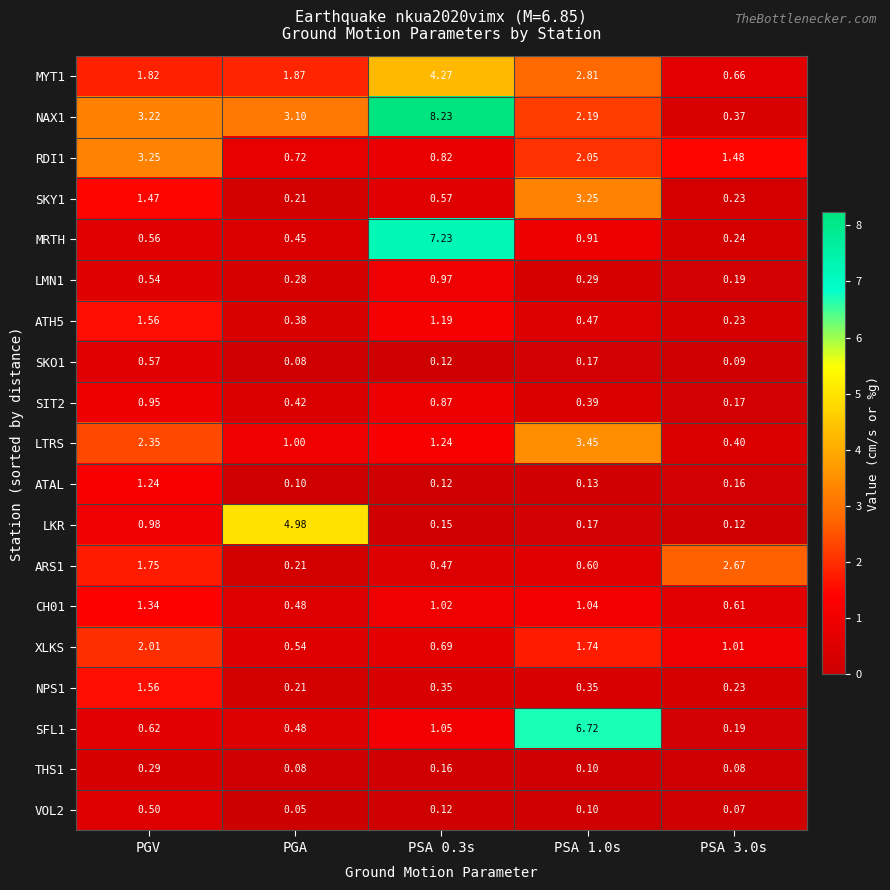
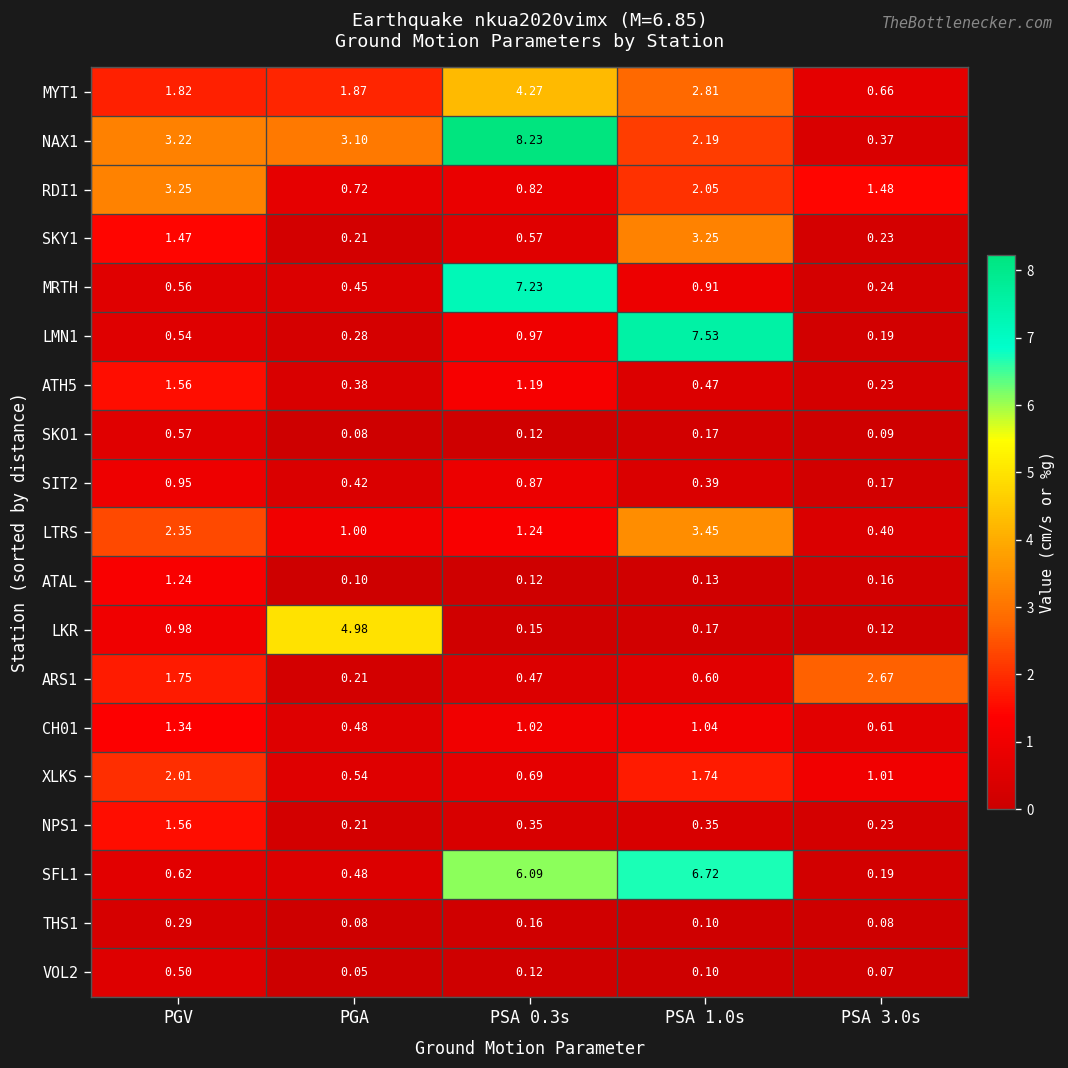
  {
    "MYT1": {
      "PGV": 1.82,
      "PGA": 1.87,
      "PSA 0.3s": 4.27,
      "PSA 1.0s": 2.81,
      "PSA 3.0s": 0.66
    },
    "NAX1": {
      "PGV": 3.22,
      "PGA": 3.10,
      "PSA 0.3s": 8.23,
      "PSA 1.0s": 2.19,
      "PSA 3.0s": 0.37
    },
    "RDI1": {
      "PGV": 3.25,
      "PGA": 0.72,
      "PSA 0.3s": 0.82,
      "PSA 1.0s": 2.05,
      "PSA 3.0s": 1.48
    },
    "SKY1": {
      "PGV": 1.47,
      "PGA": 0.21,
      "PSA 0.3s": 0.57,
      "PSA 1.0s": 3.25,
      "PSA 3.0s": 0.23
    },
    "MRTH": {
      "PGV": 0.56,
      "PGA": 0.45,
      "PSA 0.3s": 7.23,
      "PSA 1.0s": 0.91,
      "PSA 3.0s": 0.24
    },
    "LMN1": {
      "PGV": 0.54,
      "PGA": 0.28,
      "PSA 0.3s": 0.97,
-     "PSA 1.0s": 0.29,
+     "PSA 1.0s": 7.53,
      "PSA 3.0s": 0.19
    },
    "ATH5": {
      "PGV": 1.56,
      "PGA": 0.38,
      "PSA 0.3s": 1.19,
      "PSA 1.0s": 0.47,
      "PSA 3.0s": 0.23
    },
    "SKO1": {
      "PGV": 0.57,
      "PGA": 0.08,
      "PSA 0.3s": 0.12,
      "PSA 1.0s": 0.17,
      "PSA 3.0s": 0.09
    },
    "SIT2": {
      "PGV": 0.95,
      "PGA": 0.42,
      "PSA 0.3s": 0.87,
      "PSA 1.0s": 0.39,
      "PSA 3.0s": 0.17
    },
    "LTRS": {
      "PGV": 2.35,
      "PGA": 1.00,
      "PSA 0.3s": 1.24,
      "PSA 1.0s": 3.45,
      "PSA 3.0s": 0.40
    },
    "ATAL": {
      "PGV": 1.24,
      "PGA": 0.10,
      "PSA 0.3s": 0.12,
      "PSA 1.0s": 0.13,
      "PSA 3.0s": 0.16
    },
    "LKR": {
      "PGV": 0.98,
      "PGA": 4.98,
      "PSA 0.3s": 0.15,
      "PSA 1.0s": 0.17,
      "PSA 3.0s": 0.12
    },
    "ARS1": {
      "PGV": 1.75,
      "PGA": 0.21,
      "PSA 0.3s": 0.47,
      "PSA 1.0s": 0.60,
      "PSA 3.0s": 2.67
    },
    "CH01": {
      "PGV": 1.34,
      "PGA": 0.48,
      "PSA 0.3s": 1.02,
      "PSA 1.0s": 1.04,
      "PSA 3.0s": 0.61
    },
    "XLKS": {
      "PGV": 2.01,
      "PGA": 0.54,
      "PSA 0.3s": 0.69,
      "PSA 1.0s": 1.74,
      "PSA 3.0s": 1.01
    },
    "NPS1": {
      "PGV": 1.56,
      "PGA": 0.21,
      "PSA 0.3s": 0.35,
      "PSA 1.0s": 0.35,
      "PSA 3.0s": 0.23
    },
    "SFL1": {
      "PGV": 0.62,
      "PGA": 0.48,
-     "PSA 0.3s": 1.05,
+     "PSA 0.3s": 6.09,
      "PSA 1.0s": 6.72,
      "PSA 3.0s": 0.19
    },
    "THS1": {
      "PGV": 0.29,
      "PGA": 0.08,
      "PSA 0.3s": 0.16,
      "PSA 1.0s": 0.10,
      "PSA 3.0s": 0.08
    },
    "VOL2": {
      "PGV": 0.50,
      "PGA": 0.05,
      "PSA 0.3s": 0.12,
      "PSA 1.0s": 0.10,
      "PSA 3.0s": 0.07
    }
  }
